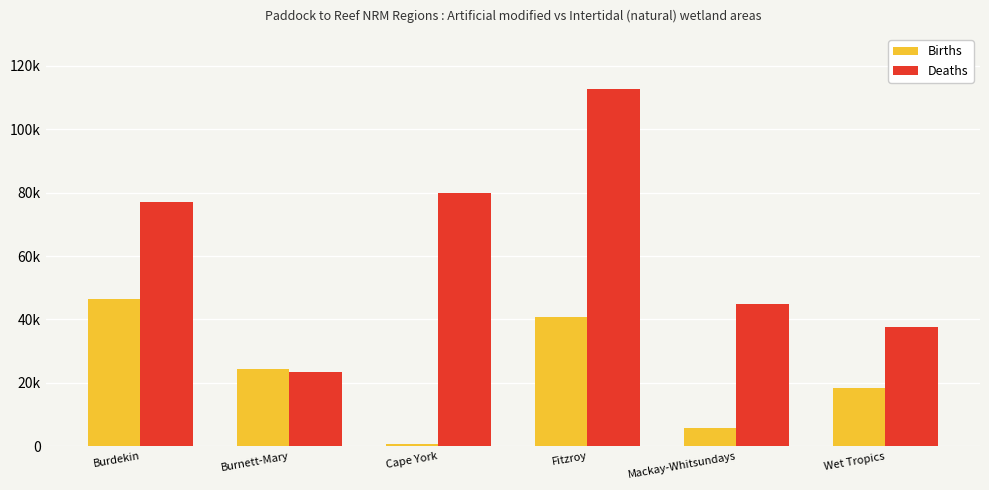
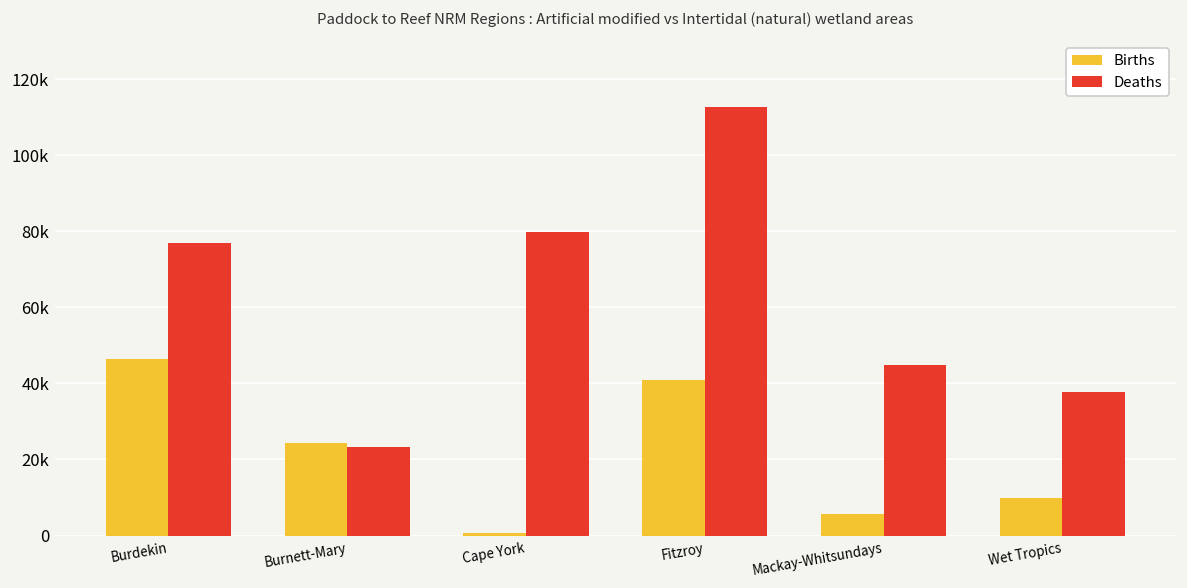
  {
    "Births": {
      "Burdekin": 46000,
      "Burnett-Mary": 24000,
      "Fitzroy": 41000,
      "Mackay-Whitsundays": 6000,
-     "Wet Tropics": 19000
+     "Wet Tropics": 10000
    },
    "Deaths": {
      "Burdekin": 77000,
      "Burnett-Mary": 23000,
      "Cape York": 80000,
      "Fitzroy": 113000,
      "Mackay-Whitsundays": 45000,
      "Wet Tropics": 38000
    }
  }
